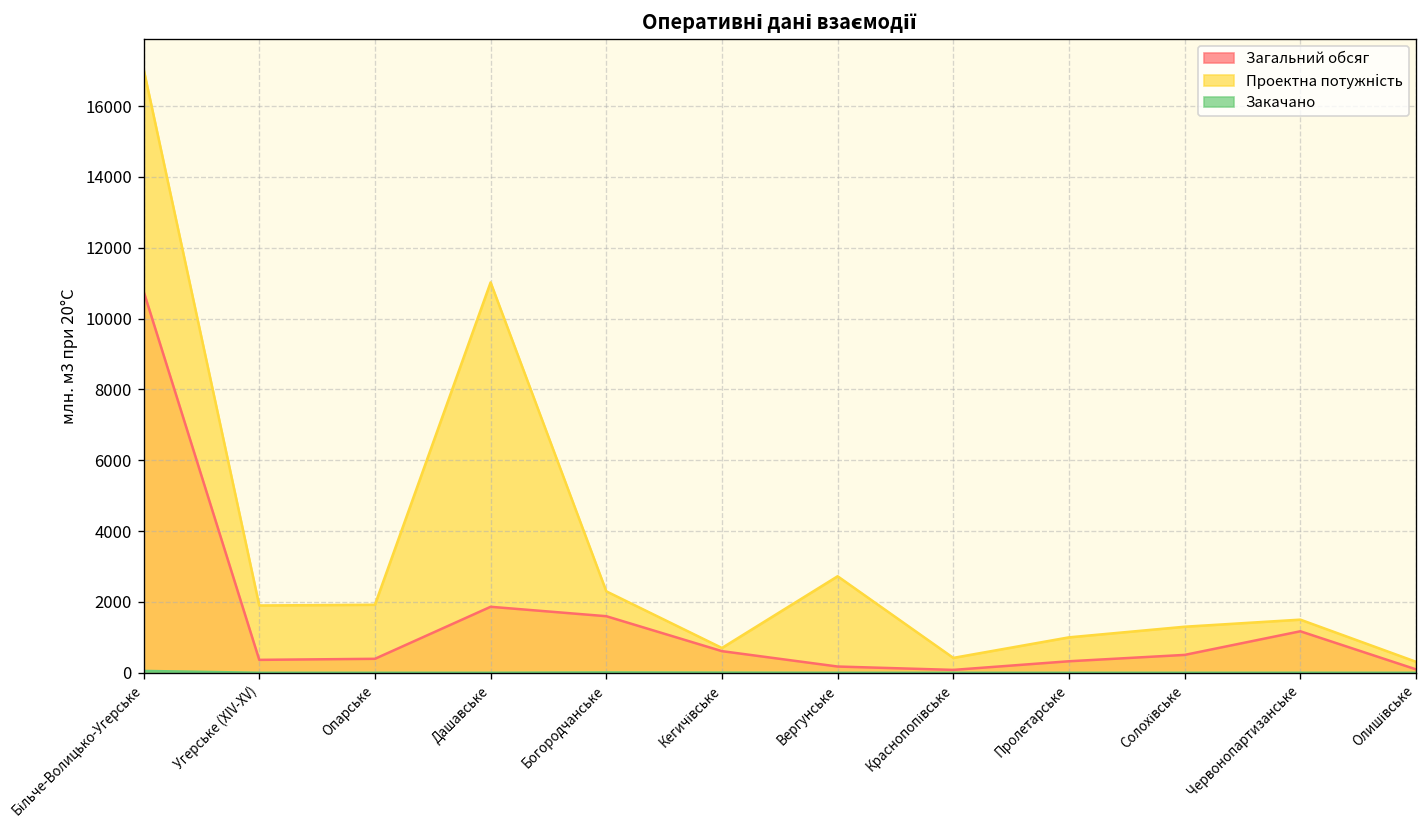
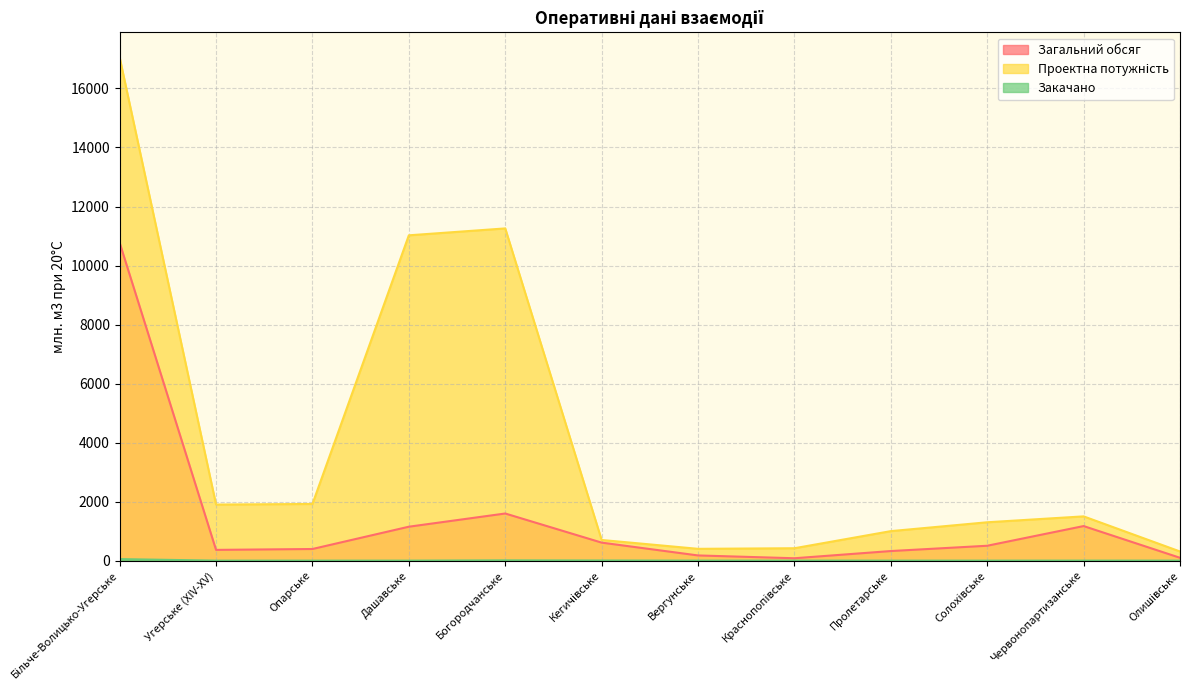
  {
    "Загальний обсяг": {
      "Більче-Волицько-Угерське": 10800,
      "Угерське (XIV-XV)": 400,
      "Опарське": 400,
-     "Дашавське": 1900,
+     "Дашавське": 1100,
      "Богородчанське": 1600,
      "Кегичівське": 600,
      "Вергунське": 200,
      "Пролетарське": 300,
      "Солохівське": 500,
      "Червонопартизанське": 1200,
      "Олишівське": 100
    },
    "Проектна потужність": {
      "Більче-Волицько-Угерське": 17100,
      "Угерське (XIV-XV)": 1900,
      "Опарське": 1900,
      "Дашавське": 11000,
-     "Богородчанське": 2300,
+     "Богородчанське": 11300,
      "Кегичівське": 700,
-     "Вергунське": 2700,
+     "Вергунське": 400,
      "Краснопопівське": 400,
      "Пролетарське": 1000,
      "Солохівське": 1300,
      "Червонопартизанське": 1500,
      "Олишівське": 300
    },
    "Закачано": {
      "Більче-Волицько-Угерське": 100,
      "Угерське (XIV-XV)": 0,
      "Опарське": 0,
      "Дашавське": 0,
      "Богородчанське": 0,
      "Кегичівське": 0,
      "Вергунське": 0,
      "Пролетарське": 0,
      "Солохівське": 0,
      "Червонопартизанське": 0,
      "Олишівське": 0
    }
  }
